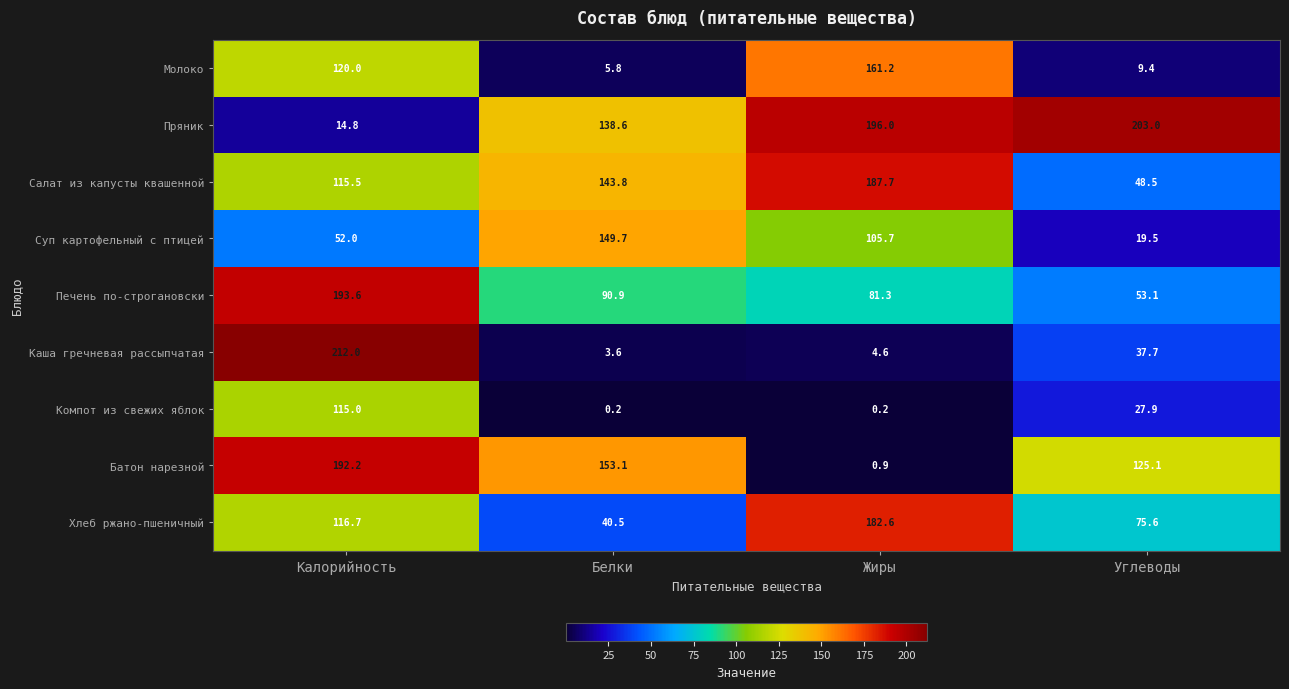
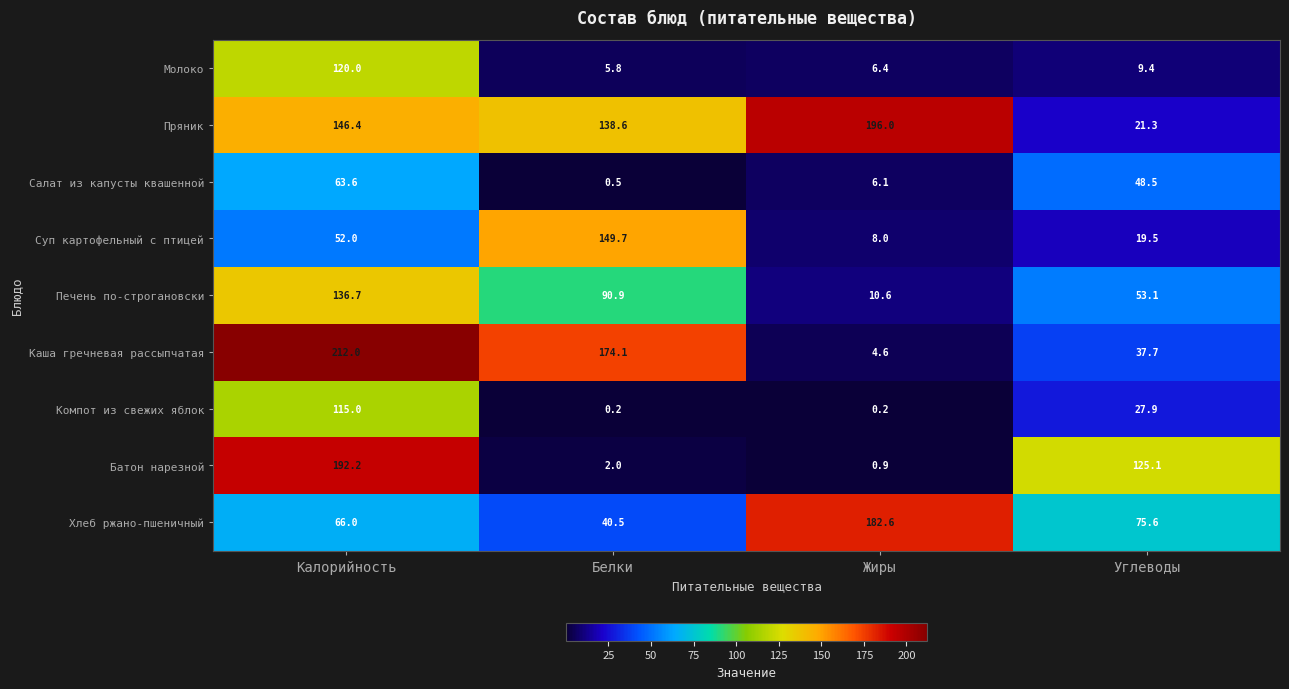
  {
    "Молоко": {
      "Калорийность": 120.0,
      "Белки": 5.8,
-     "Жиры": 161.2,
+     "Жиры": 6.4,
      "Углеводы": 9.4
    },
    "Пряник": {
-     "Калорийность": 14.8,
+     "Калорийность": 146.4,
      "Белки": 138.6,
      "Жиры": 196.0,
-     "Углеводы": 203.0
+     "Углеводы": 21.3
    },
    "Салат из капусты квашенной": {
-     "Калорийность": 115.5,
-     "Белки": 143.8,
-     "Жиры": 187.7,
+     "Калорийность": 63.6,
+     "Белки": 0.5,
+     "Жиры": 6.1,
      "Углеводы": 48.5
    },
    "Суп картофельный с птицей": {
      "Калорийность": 52.0,
      "Белки": 149.7,
-     "Жиры": 105.7,
+     "Жиры": 8.0,
      "Углеводы": 19.5
    },
    "Печень по-строгановски": {
-     "Калорийность": 193.6,
+     "Калорийность": 136.7,
      "Белки": 90.9,
-     "Жиры": 81.3,
+     "Жиры": 10.6,
      "Углеводы": 53.1
    },
    "Каша гречневая рассыпчатая": {
      "Калорийность": 212.0,
-     "Белки": 3.6,
+     "Белки": 174.1,
      "Жиры": 4.6,
      "Углеводы": 37.7
    },
    "Компот из свежих яблок": {
      "Калорийность": 115.0,
      "Белки": 0.2,
      "Жиры": 0.2,
      "Углеводы": 27.9
    },
    "Батон нарезной": {
      "Калорийность": 192.2,
-     "Белки": 153.1,
+     "Белки": 2.0,
      "Жиры": 0.9,
      "Углеводы": 125.1
    },
    "Хлеб ржано-пшеничный": {
-     "Калорийность": 116.7,
+     "Калорийность": 66.0,
      "Белки": 40.5,
      "Жиры": 182.6,
      "Углеводы": 75.6
    }
  }
